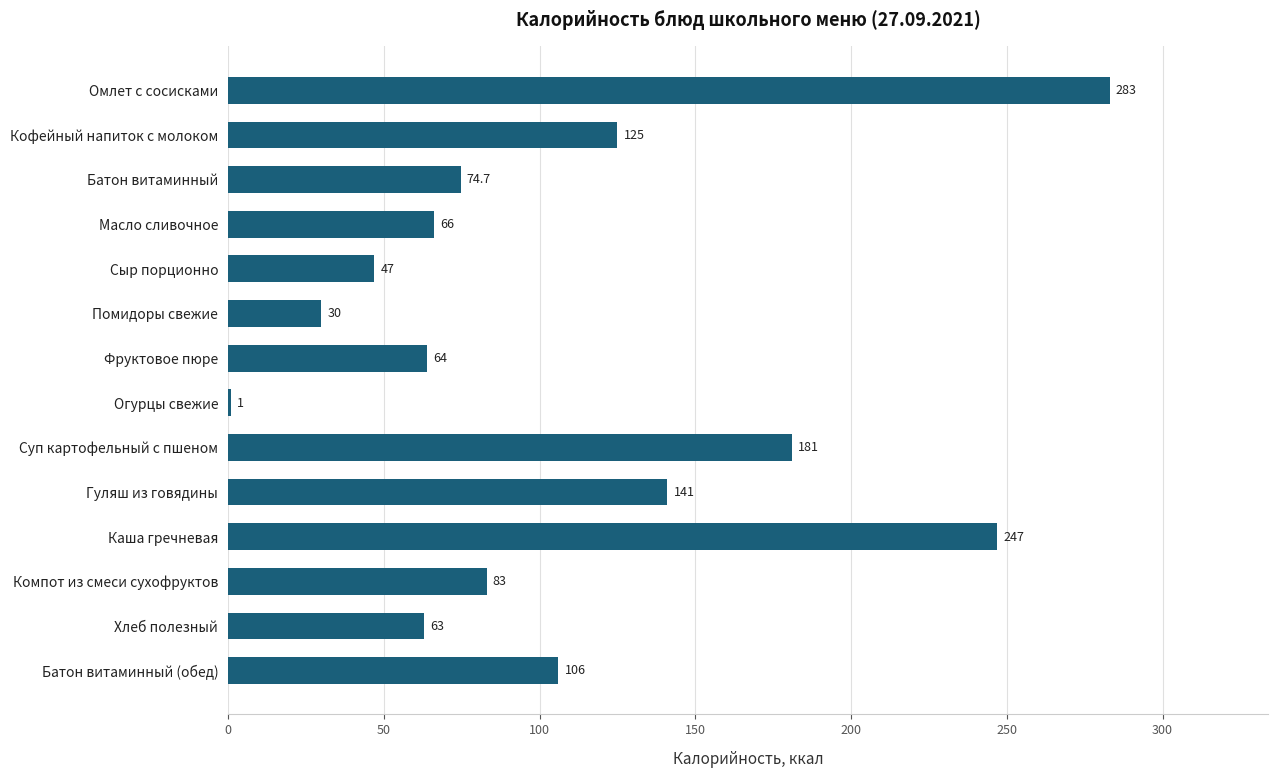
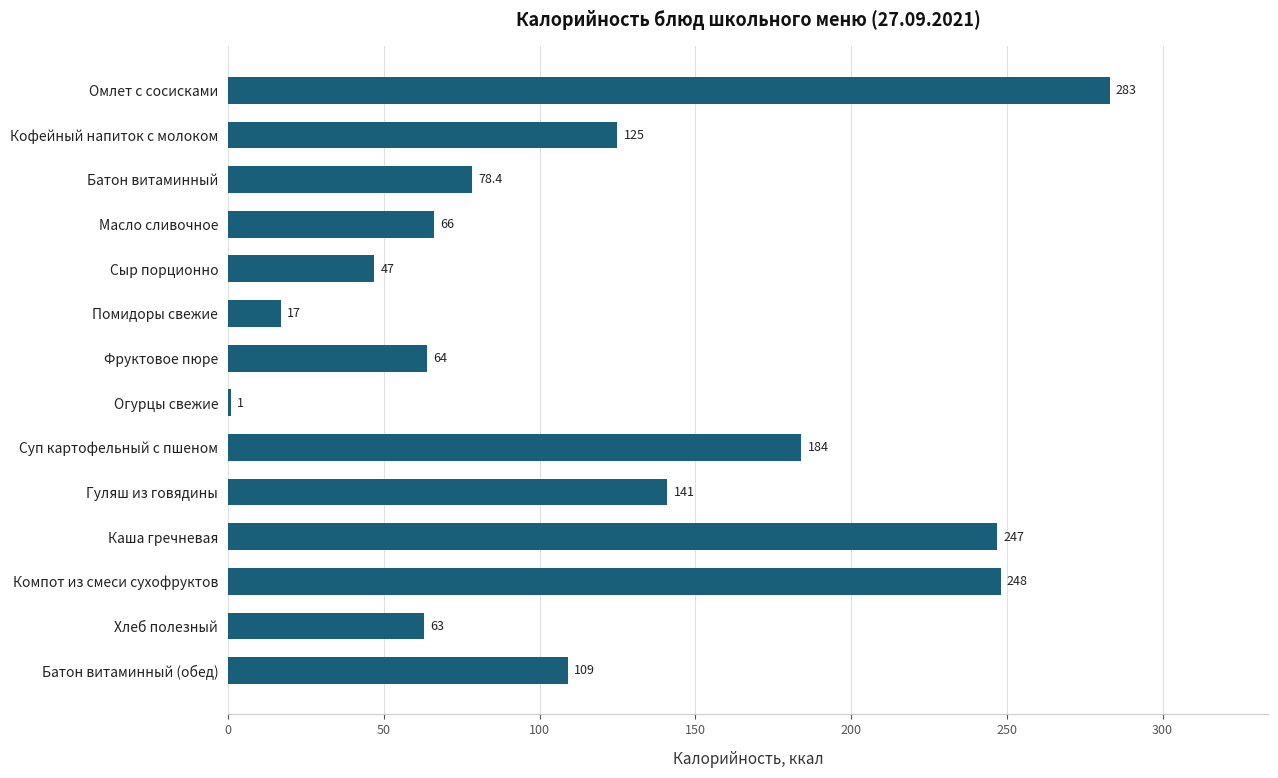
  {
    "Омлет с сосисками": 283,
    "Кофейный напиток с молоком": 125,
-   "Батон витаминный": 74.7,
+   "Батон витаминный": 78.4,
    "Масло сливочное": 66,
    "Сыр порционно": 47,
-   "Помидоры свежие": 30,
+   "Помидоры свежие": 17,
    "Фруктовое пюре": 64,
    "Огурцы свежие": 1,
-   "Суп картофельный с пшеном": 181,
+   "Суп картофельный с пшеном": 184,
    "Гуляш из говядины": 141,
    "Каша гречневая": 247,
-   "Компот из смеси сухофруктов": 83,
+   "Компот из смеси сухофруктов": 248,
    "Хлеб полезный": 63,
-   "Батон витаминный (обед)": 106
+   "Батон витаминный (обед)": 109
  }
